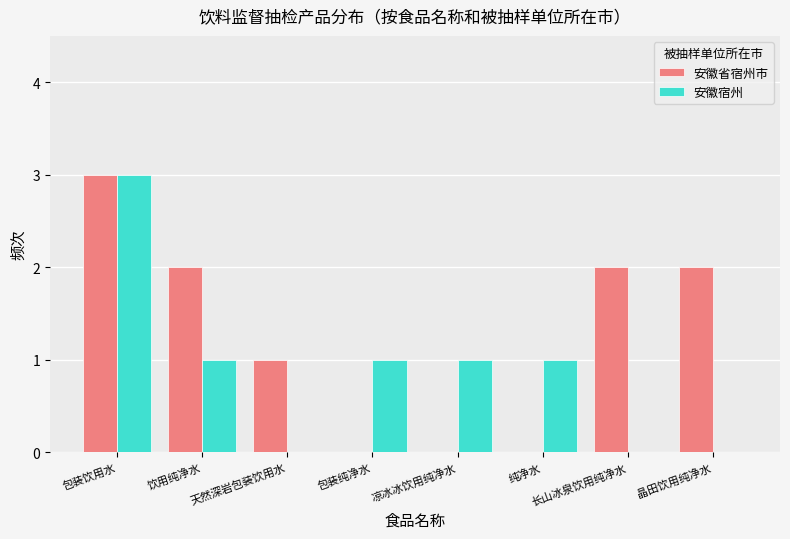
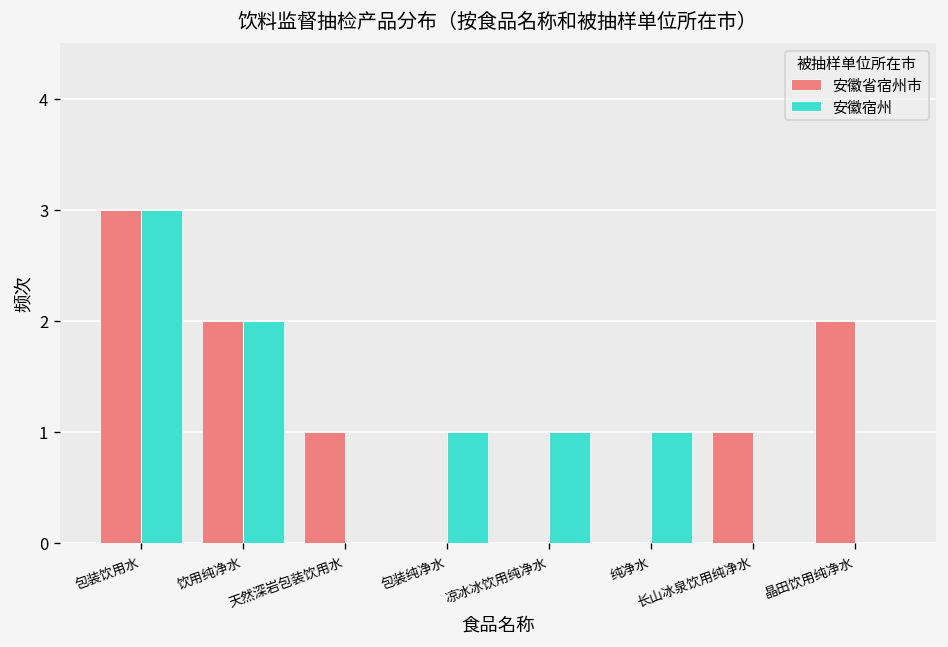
  {
    "安徽省宿州市": {
      "包装饮用水": 3,
      "饮用纯净水": 2,
      "天然深岩包装饮用水": 1,
      "包装纯净水": 0,
      "凉冰冰饮用纯净水": 0,
      "纯净水": 0,
-     "长山冰泉饮用纯净水": 2,
+     "长山冰泉饮用纯净水": 1,
      "晶田饮用纯净水": 2
    },
    "安徽宿州": {
      "包装饮用水": 3,
-     "饮用纯净水": 1,
+     "饮用纯净水": 2,
      "天然深岩包装饮用水": 0,
      "包装纯净水": 1,
      "凉冰冰饮用纯净水": 1,
      "纯净水": 1,
      "长山冰泉饮用纯净水": 0,
      "晶田饮用纯净水": 0
    }
  }
